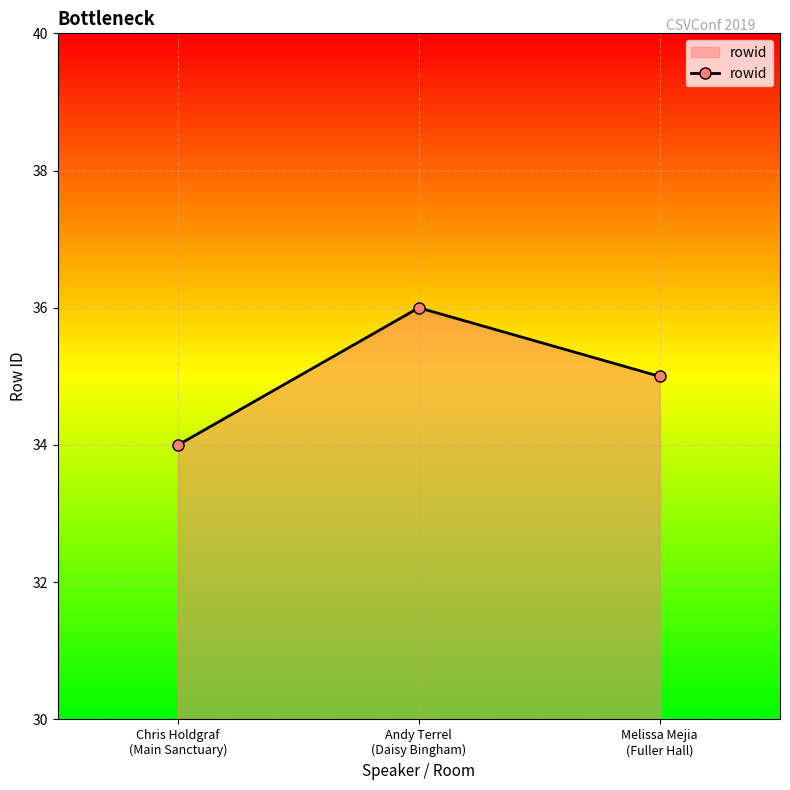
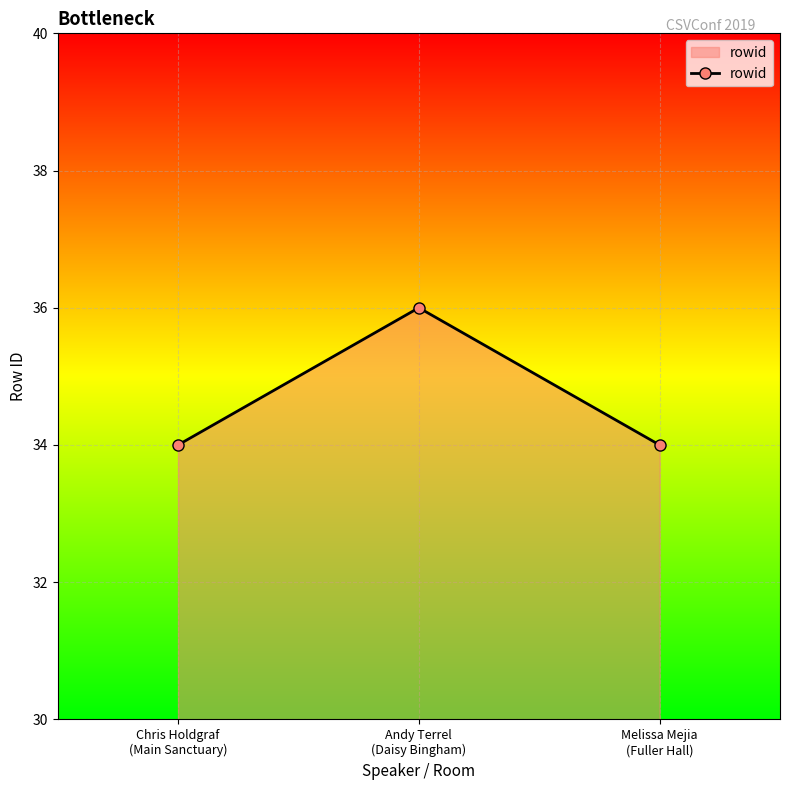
  {
    "Chris Holdgraf (Main Sanctuary)": 34,
    "Andy Terrel (Daisy Bingham)": 36,
-   "Melissa Mejia (Fuller Hall)": 35
+   "Melissa Mejia (Fuller Hall)": 34
  }
